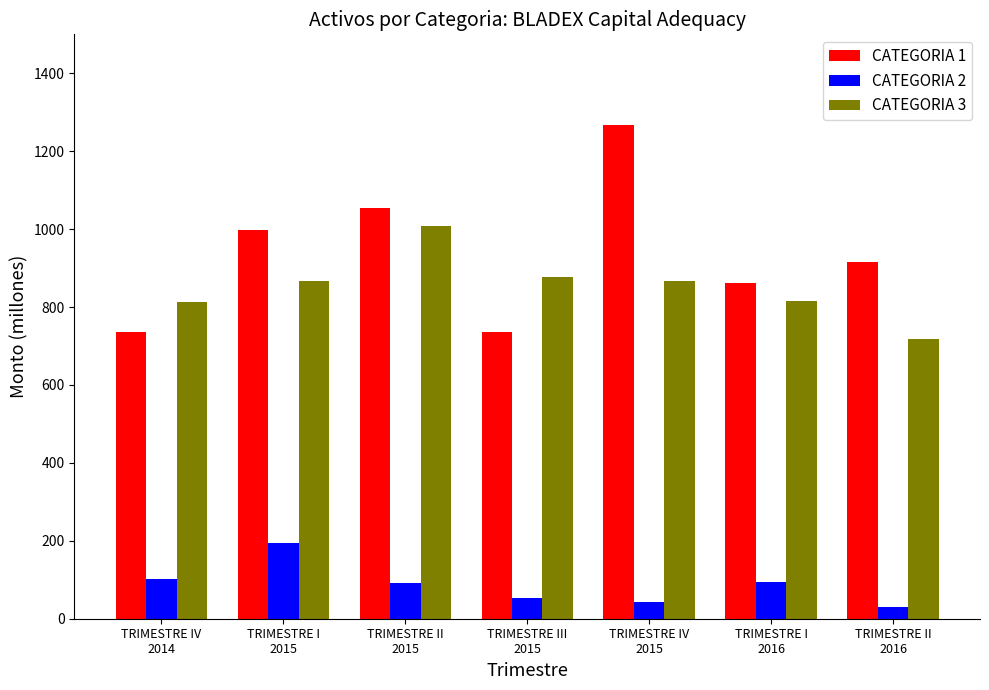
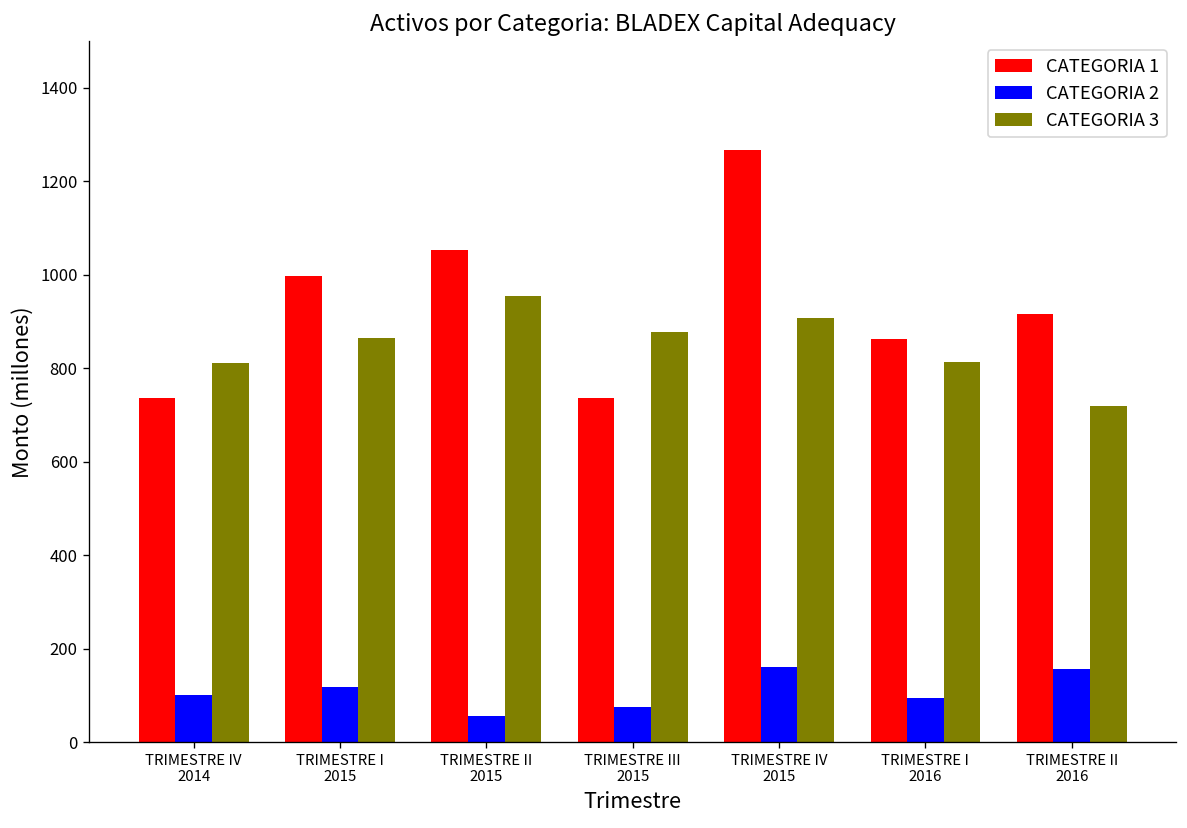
  {
    "CATEGORIA 1": {
      "TRIMESTRE IV 2014": 740,
      "TRIMESTRE I 2015": 1000,
      "TRIMESTRE II 2015": 1050,
      "TRIMESTRE III 2015": 740,
      "TRIMESTRE IV 2015": 1270,
      "TRIMESTRE I 2016": 860,
      "TRIMESTRE II 2016": 920
    },
    "CATEGORIA 2": {
      "TRIMESTRE IV 2014": 100,
-     "TRIMESTRE I 2015": 190,
-     "TRIMESTRE II 2015": 90,
-     "TRIMESTRE III 2015": 50,
-     "TRIMESTRE IV 2015": 40,
+     "TRIMESTRE I 2015": 120,
+     "TRIMESTRE II 2015": 60,
+     "TRIMESTRE III 2015": 80,
+     "TRIMESTRE IV 2015": 160,
      "TRIMESTRE I 2016": 90,
-     "TRIMESTRE II 2016": 30
+     "TRIMESTRE II 2016": 160
    },
    "CATEGORIA 3": {
      "TRIMESTRE IV 2014": 810,
      "TRIMESTRE I 2015": 870,
-     "TRIMESTRE II 2015": 1010,
+     "TRIMESTRE II 2015": 950,
      "TRIMESTRE III 2015": 880,
-     "TRIMESTRE IV 2015": 870,
+     "TRIMESTRE IV 2015": 910,
      "TRIMESTRE I 2016": 810,
      "TRIMESTRE II 2016": 720
    }
  }
